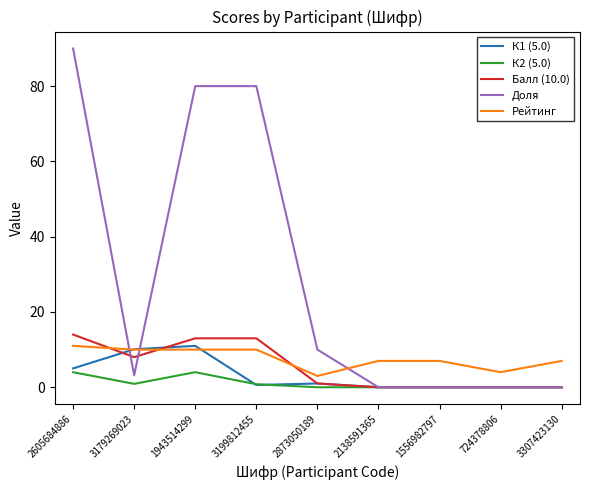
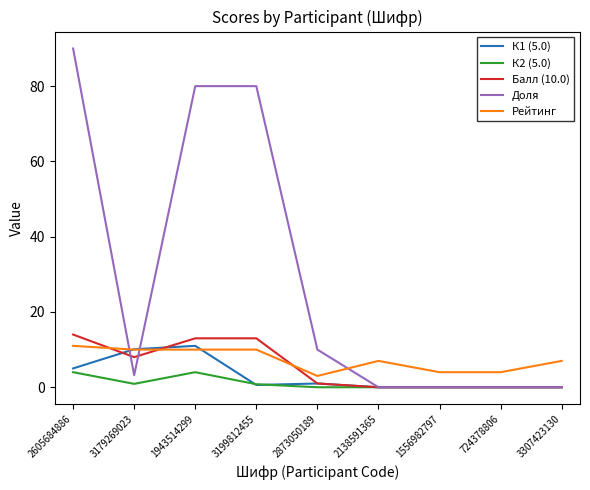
  {
    "К1 (5.0)": {
      "2605684886": 5,
      "1943514299": 11
    },
    "К2 (5.0)": {
      "2605684886": 4,
      "3179269023": 1,
      "1943514299": 4,
      "2873050189": 0
    },
    "Балл (10.0)": {
      "2605684886": 14,
      "3179269023": 8,
      "1943514299": 13,
      "3199812455": 13
    },
    "Доля": {
      "2605684886": 90,
      "3179269023": 3,
      "1943514299": 80,
      "3199812455": 80,
      "2873050189": 10
    },
    "Рейтинг": {
      "2605684886": 11,
      "1943514299": 10,
      "3199812455": 10,
      "2873050189": 3,
      "2138591365": 7,
-     "1556982797": 7,
+     "1556982797": 4,
      "724378806": 4,
      "3307423130": 7
    }
  }
